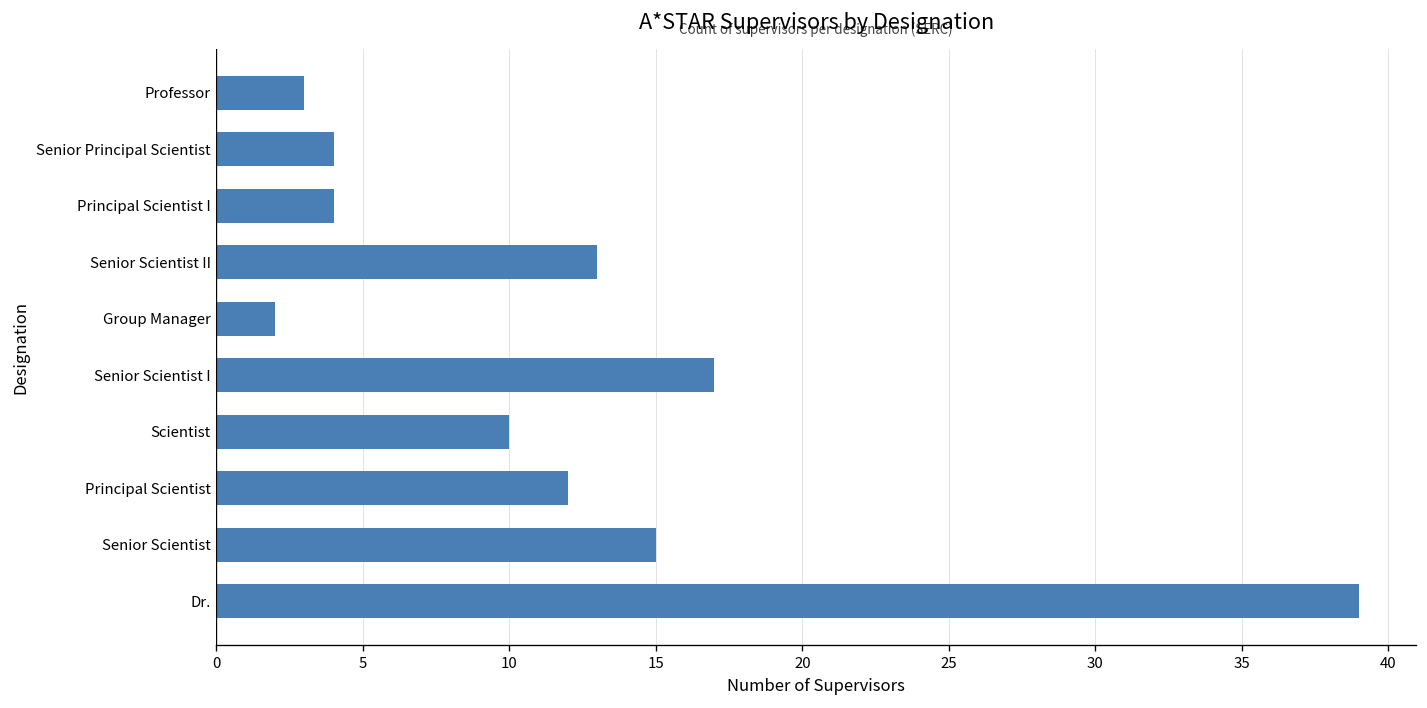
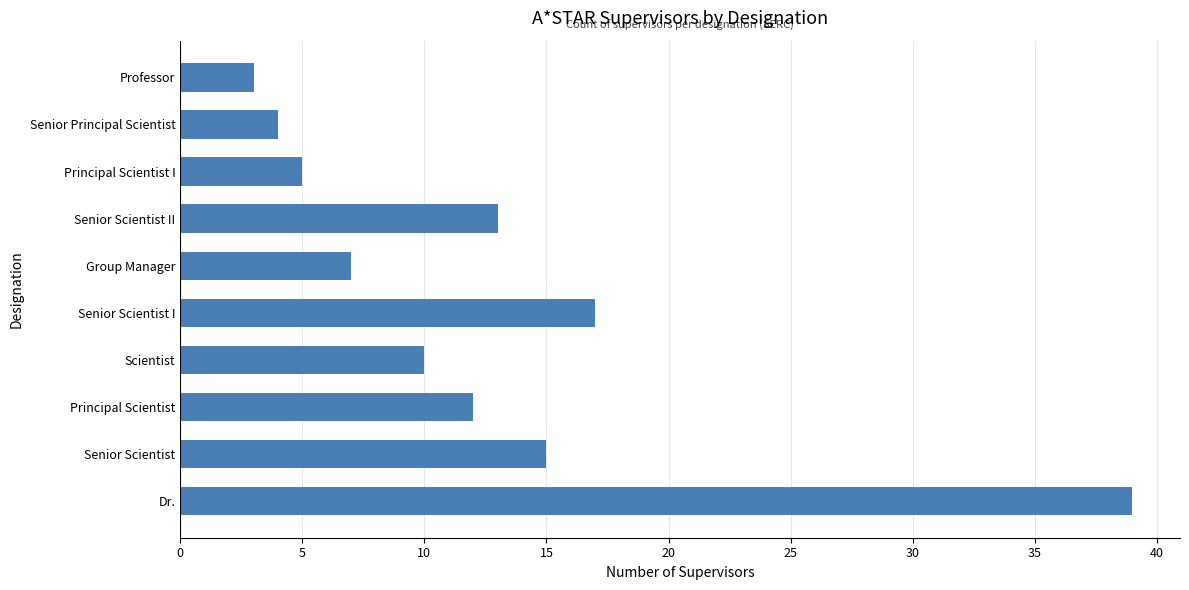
  {
    "Professor": 3,
    "Senior Principal Scientist": 4,
-   "Principal Scientist I": 4,
+   "Principal Scientist I": 5,
    "Senior Scientist II": 13,
-   "Group Manager": 2,
+   "Group Manager": 7,
    "Senior Scientist I": 17,
    "Scientist": 10,
    "Principal Scientist": 12,
    "Senior Scientist": 15,
    "Dr.": 39
  }
